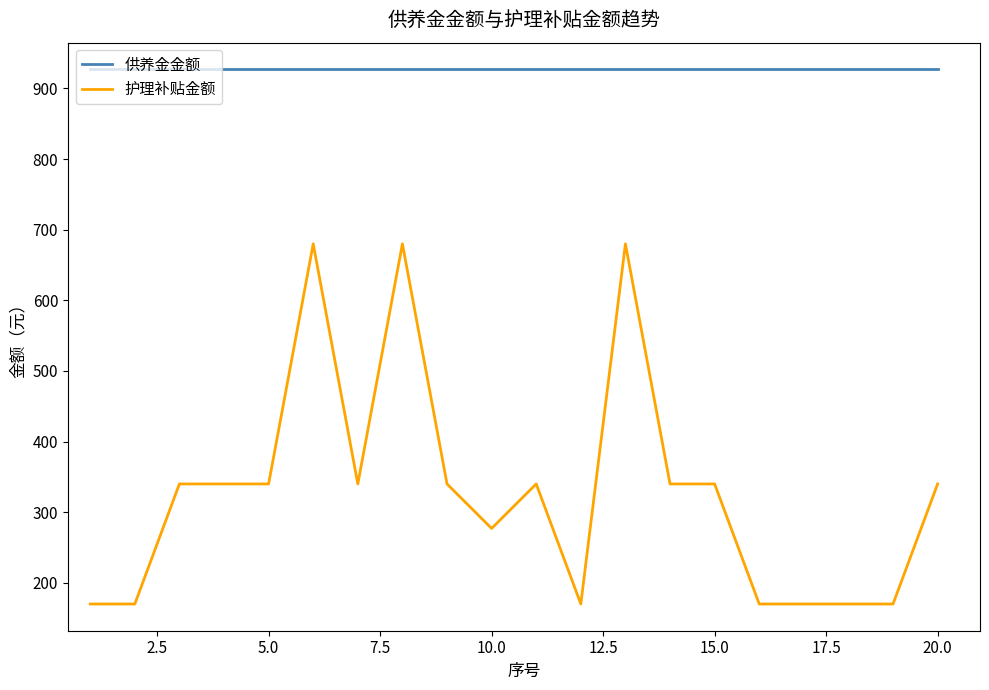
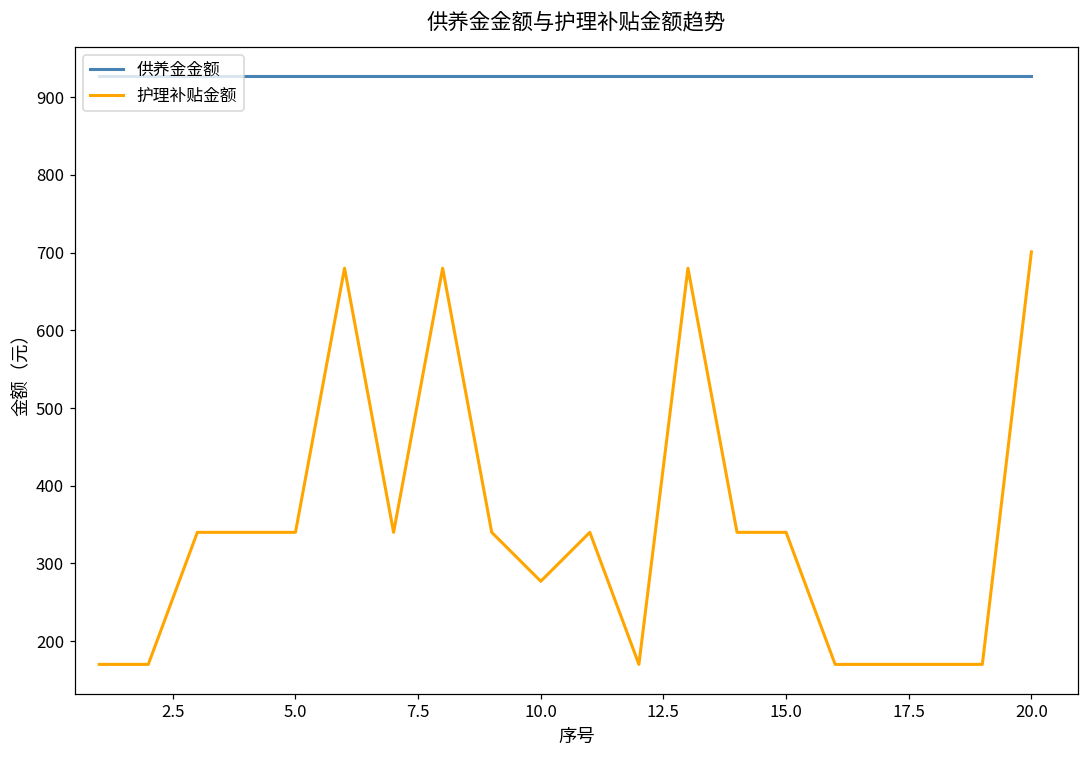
  {
    "供养金金额": {
      "5.0": 930,
      "10.0": 930,
      "15.0": 930,
      "20.0": 930
    },
    "护理补贴金额": {
      "5.0": 340,
      "10.0": 280,
      "15.0": 340,
-     "20.0": 340
+     "20.0": 700
    }
  }
